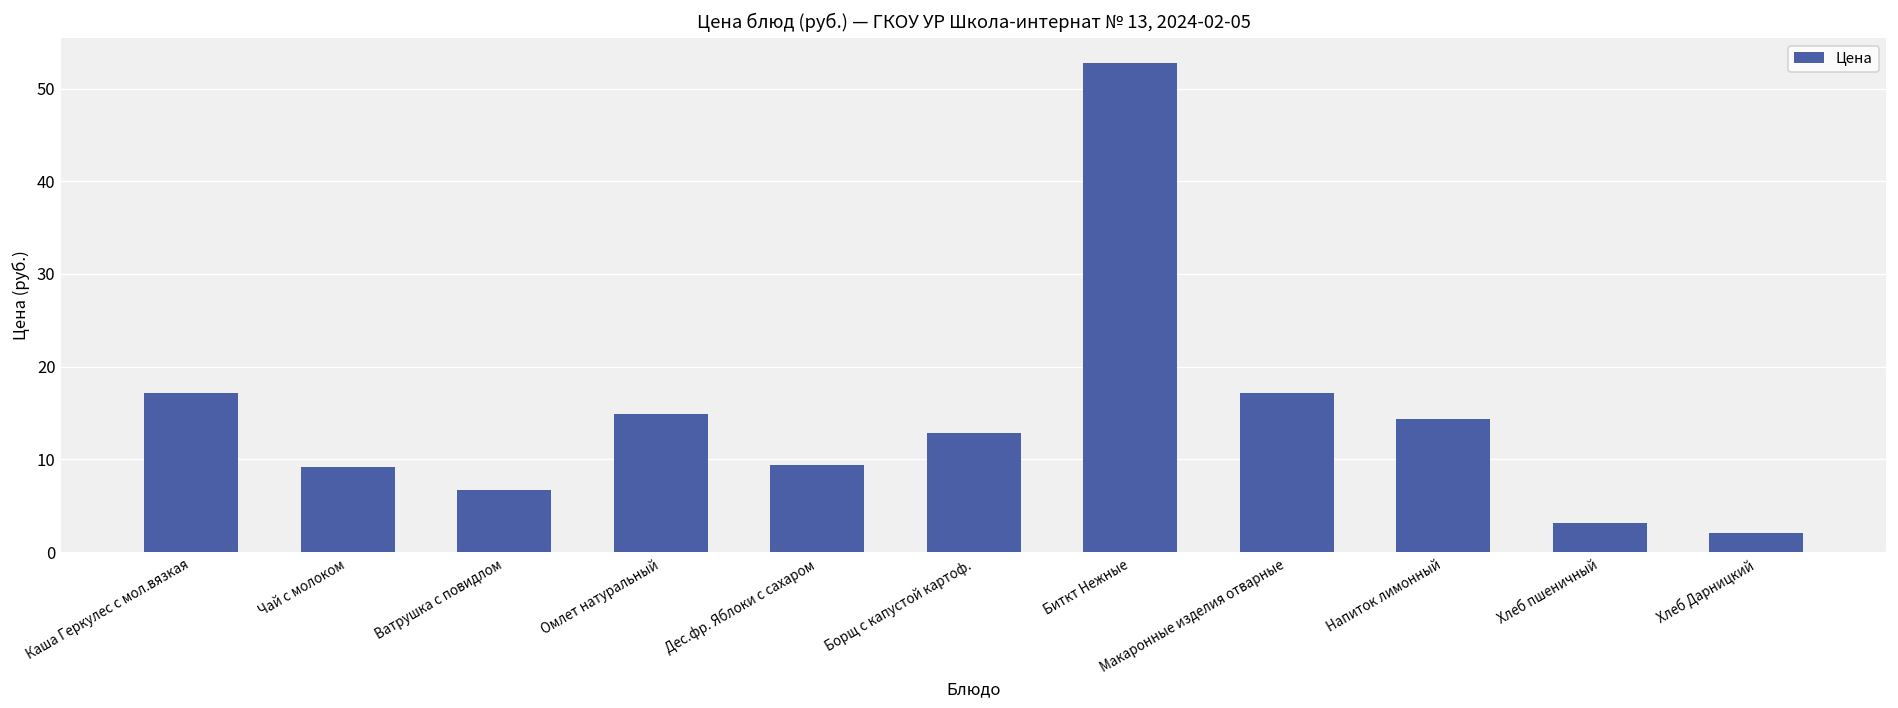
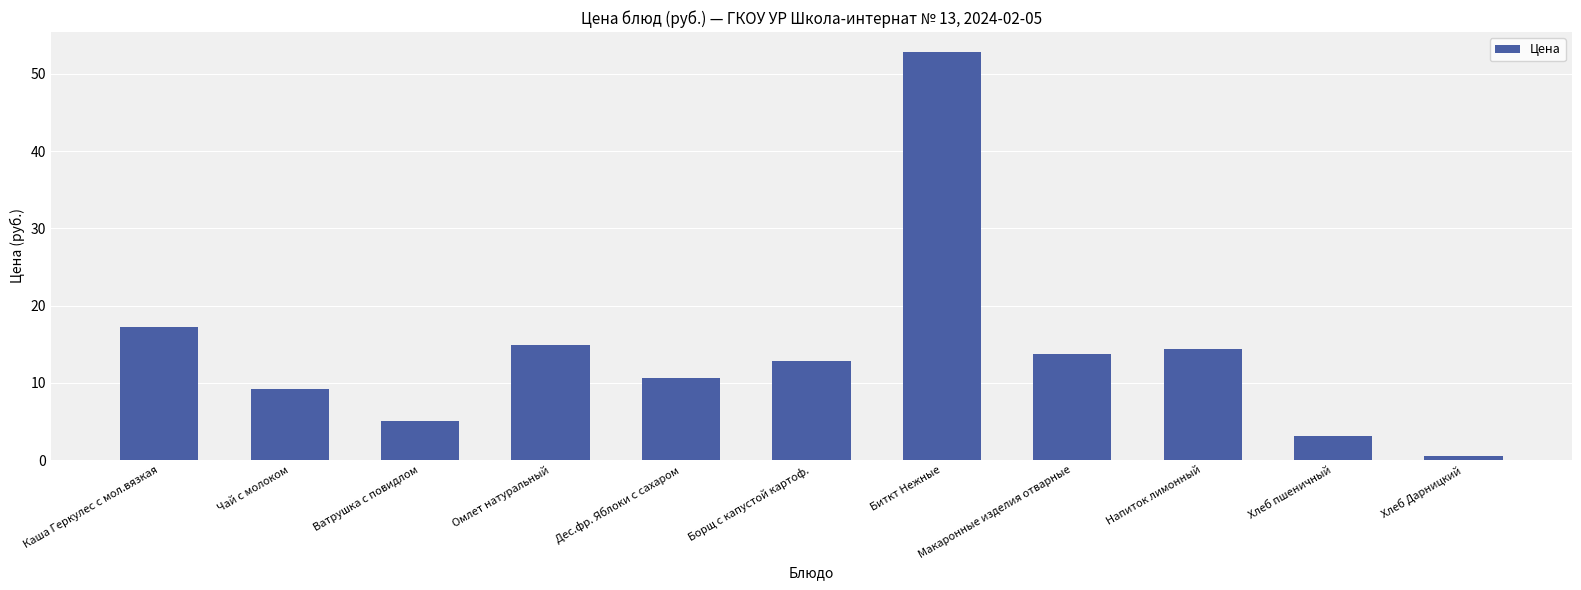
  {
    "Каша Геркулес с мол.вязкая": 17,
    "Чай с молоком": 9,
-   "Ватрушка с повидлом": 7,
+   "Ватрушка с повидлом": 5,
    "Омлет натуральный": 15,
-   "Дес.фр. Яблоки с сахаром": 9,
+   "Дес.фр. Яблоки с сахаром": 11,
    "Борщ с капустой картоф.": 13,
    "Биткт Нежные": 53,
-   "Макаронные изделия отварные": 17,
+   "Макаронные изделия отварные": 14,
    "Напиток лимонный": 14,
    "Хлеб пшеничный": 3,
-   "Хлеб Дарницкий": 2
+   "Хлеб Дарницкий": 1
  }
